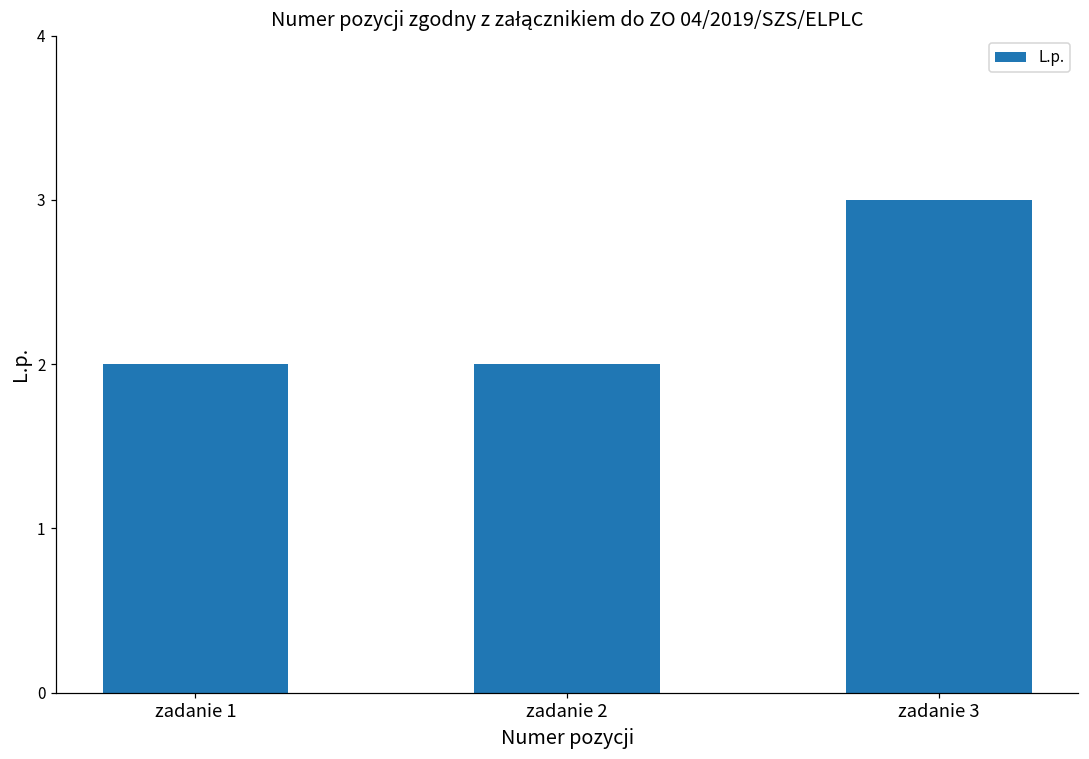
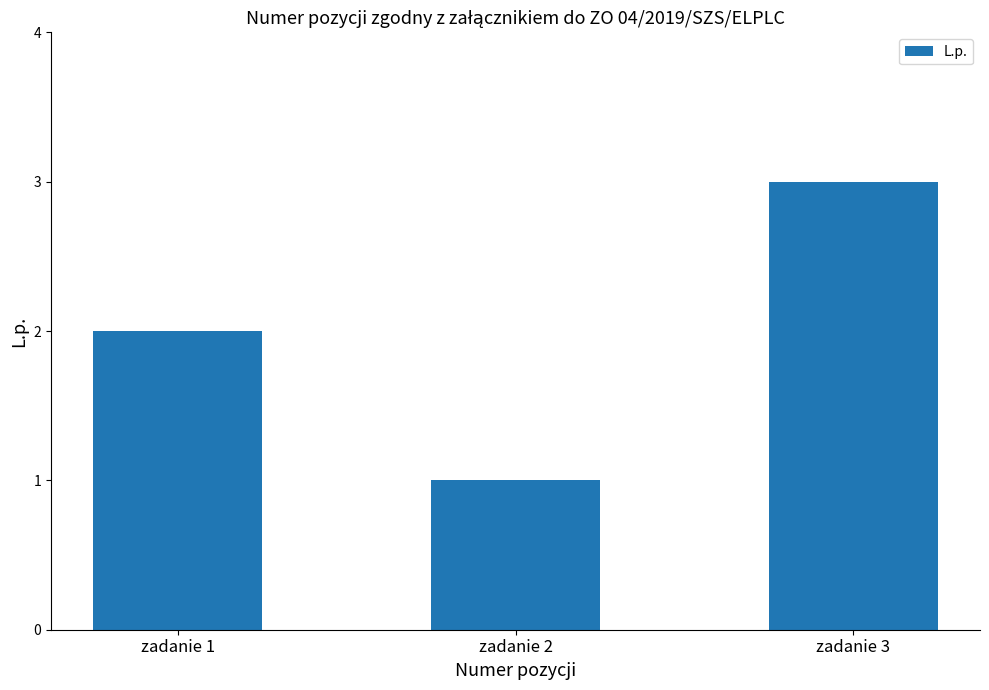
  {
    "zadanie 1": 2,
-   "zadanie 2": 2,
+   "zadanie 2": 1,
    "zadanie 3": 3
  }
